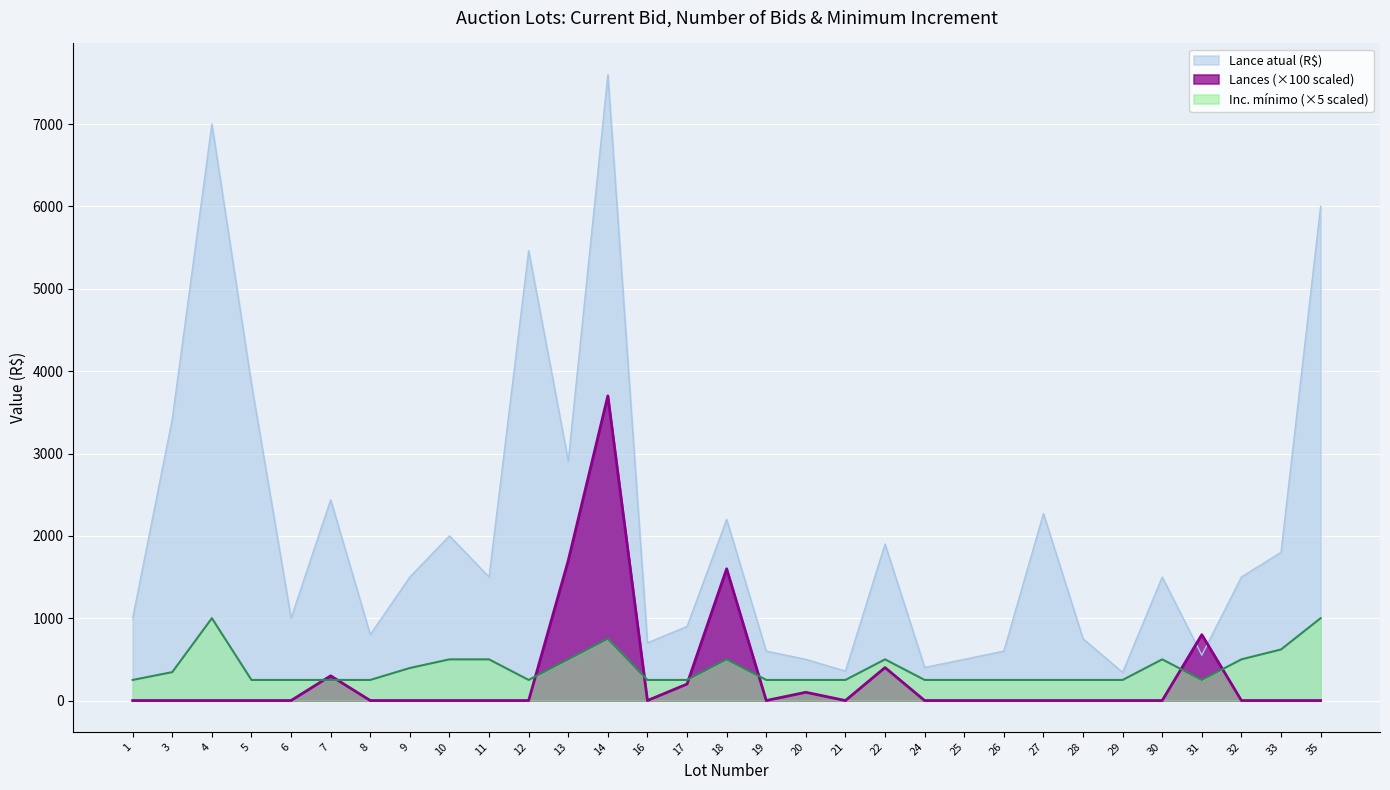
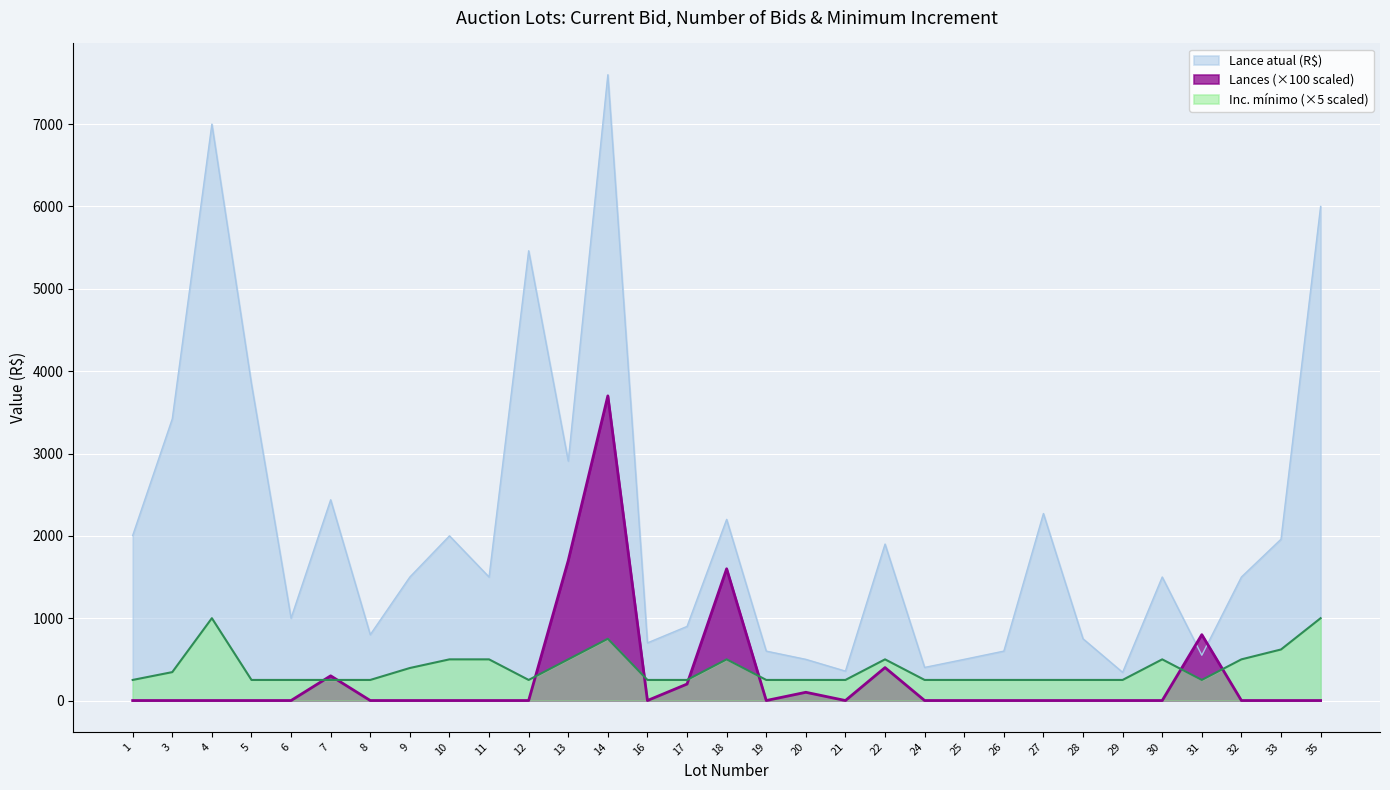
  {
    "Lance atual (R$)": {
-     "1": 1000,
+     "1": 2000,
      "3": 3400,
      "4": 7000,
      "5": 3800,
      "6": 1000,
      "7": 2400,
      "8": 800,
      "9": 1500,
      "10": 2000,
      "11": 1500,
      "12": 5500,
      "13": 2900,
      "14": 7600,
      "16": 700,
      "17": 900,
      "18": 2200,
      "19": 600,
      "20": 500,
      "21": 400,
      "22": 1900,
      "24": 400,
      "25": 500,
      "26": 600,
      "27": 2300,
      "28": 800,
      "29": 300,
      "30": 1500,
      "31": 600,
      "32": 1500,
-     "33": 1800,
+     "33": 2000,
      "35": 6000
    },
    "Lances (×100 scaled)": {
      "1": 0,
      "3": 0,
      "4": 0,
      "5": 0,
      "6": 0,
      "7": 300,
      "8": 0,
      "9": 0,
      "10": 0,
      "11": 0,
      "12": 0,
      "13": 1700,
      "14": 3700,
      "16": 0,
      "17": 200,
      "18": 1600,
      "19": 0,
      "20": 100,
      "21": 0,
      "22": 400,
      "24": 0,
      "25": 0,
      "26": 0,
      "27": 0,
      "28": 0,
      "29": 0,
      "30": 0,
      "31": 800,
      "32": 0,
      "33": 0,
      "35": 0
    },
    "Inc. mínimo (×5 scaled)": {
      "1": 300,
      "3": 300,
      "4": 1000,
      "5": 300,
      "6": 300,
      "7": 300,
      "8": 300,
      "9": 400,
      "10": 500,
      "11": 500,
      "12": 300,
      "13": 500,
      "14": 800,
      "16": 300,
      "17": 300,
      "18": 500,
      "19": 300,
      "20": 300,
      "21": 300,
      "22": 500,
      "24": 300,
      "25": 300,
      "26": 300,
      "27": 300,
      "28": 300,
      "29": 300,
      "30": 500,
      "31": 300,
      "32": 500,
      "33": 600,
      "35": 1000
    }
  }
